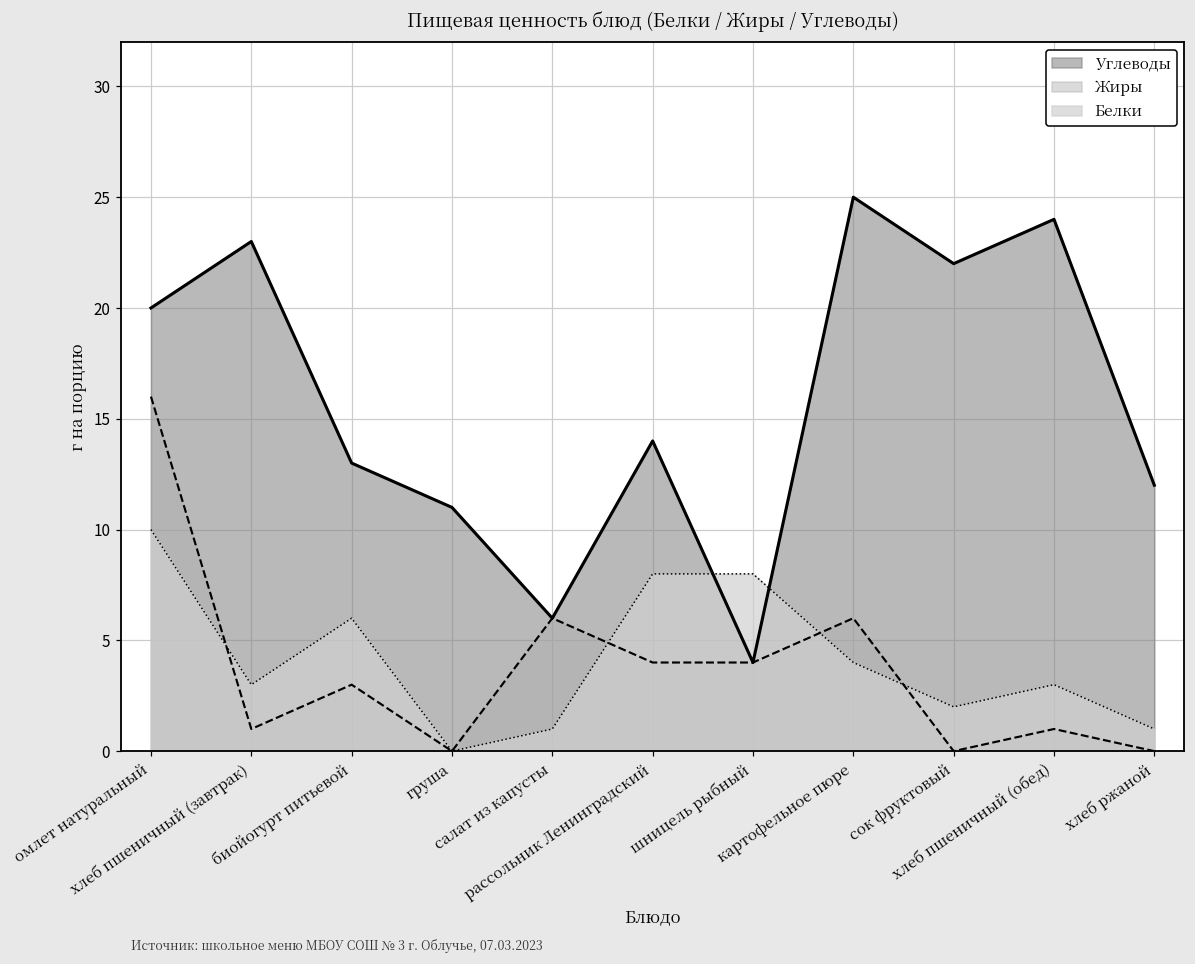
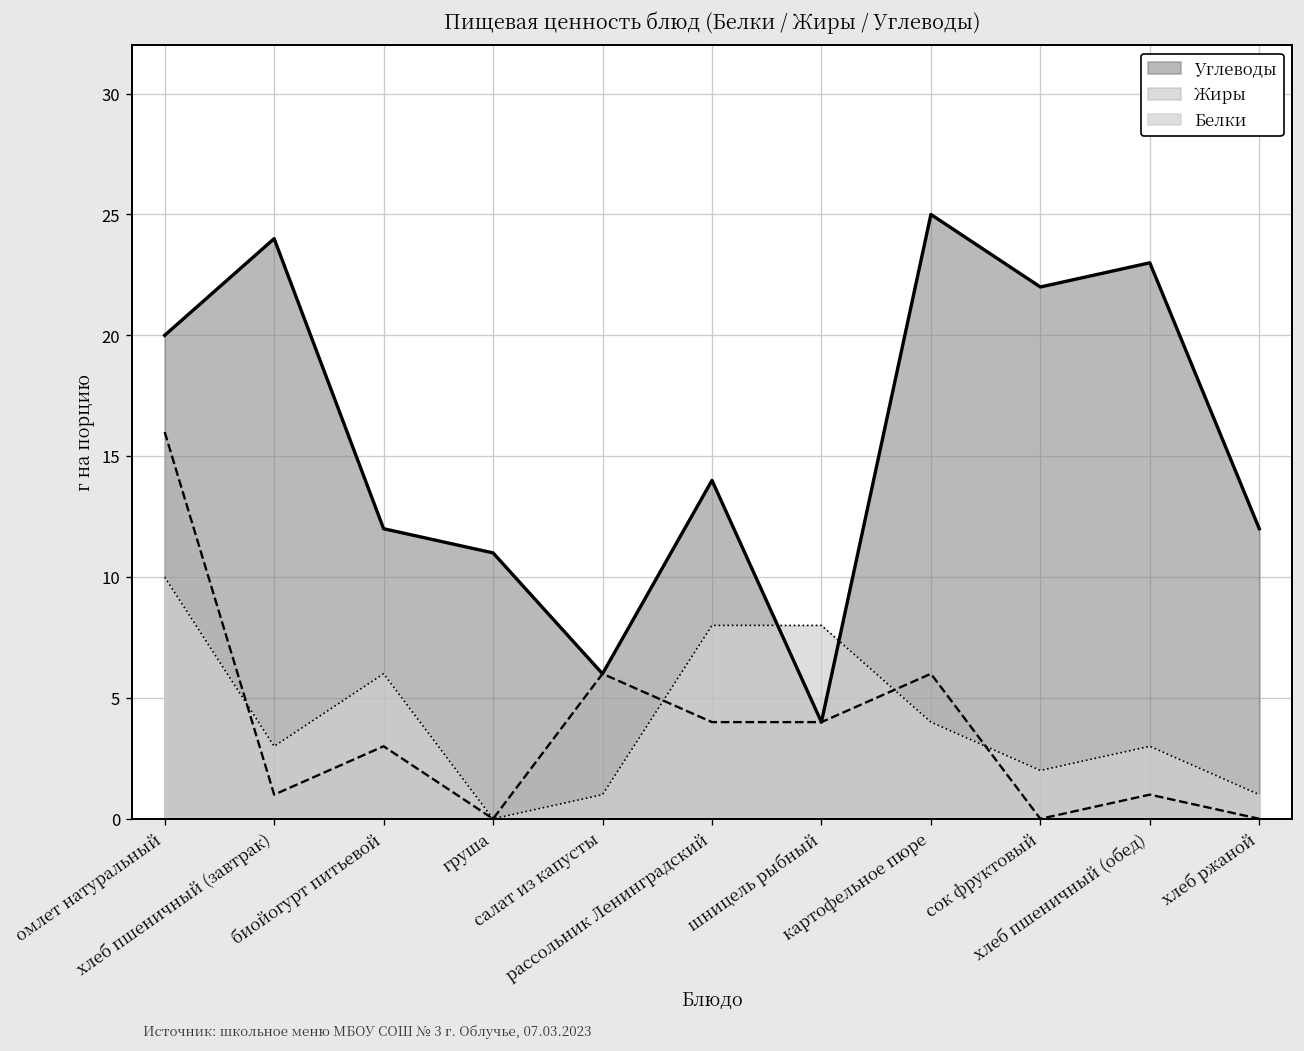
  {
    "Углеводы": {
      "омлет натуральный": 20,
-     "хлеб пшеничный (завтрак)": 23,
-     "биойогурт питьевой": 13,
+     "хлеб пшеничный (завтрак)": 24,
+     "биойогурт питьевой": 12,
      "груша": 11,
      "рассольник Ленинградский": 14,
      "картофельное пюре": 25,
      "сок фруктовый": 22,
-     "хлеб пшеничный (обед)": 24,
+     "хлеб пшеничный (обед)": 23,
      "хлеб ржаной": 12
    }
  }
